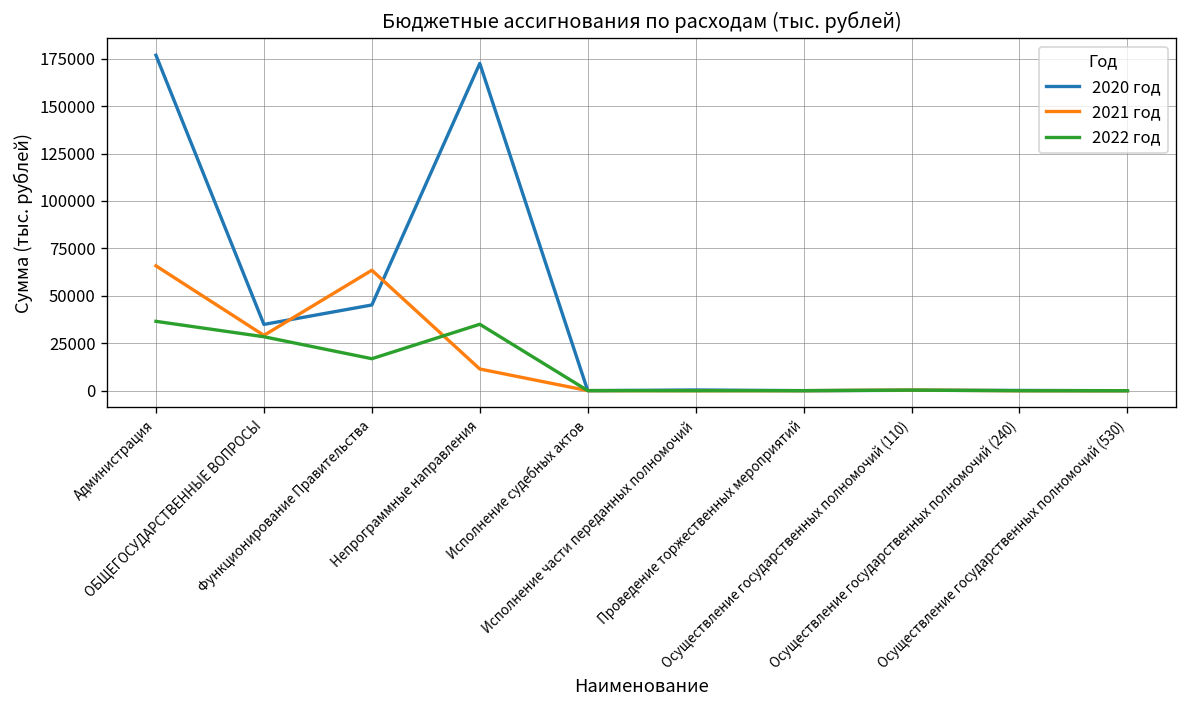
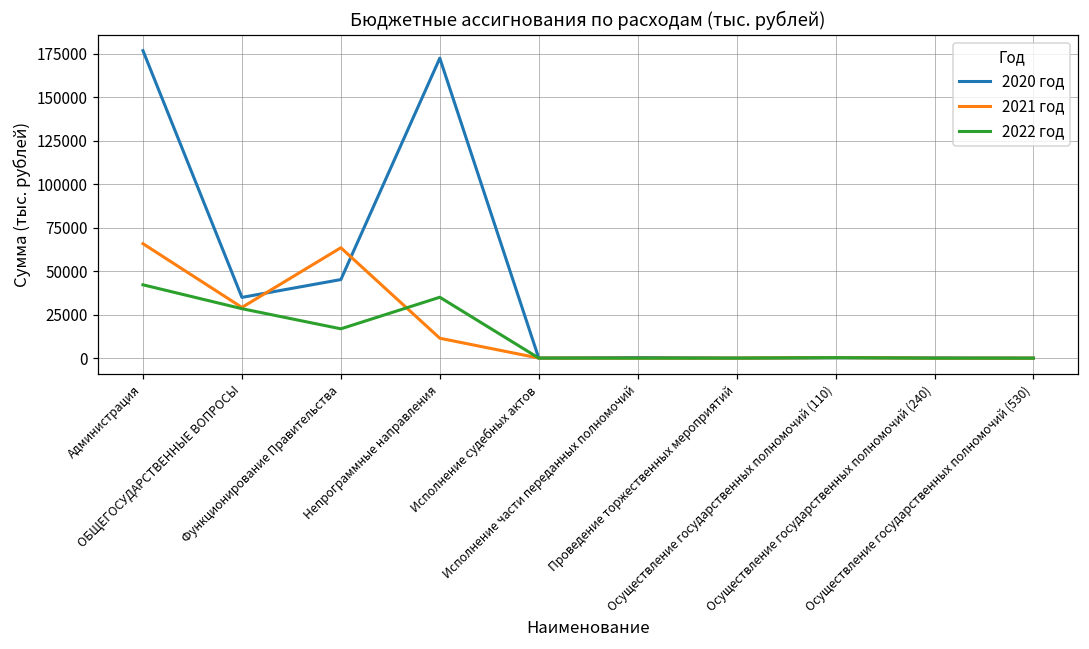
  {
    "2020 год": {
      "Администрация": 177000,
      "ОБЩЕГОСУДАРСТВЕННЫЕ ВОПРОСЫ": 35000,
      "Функционирование Правительства": 45000,
      "Непрограммные направления": 172000
    },
    "2021 год": {
      "Администрация": 66000,
      "Функционирование Правительства": 63000,
      "Непрограммные направления": 11000
    },
    "2022 год": {
-     "Администрация": 37000,
+     "Администрация": 42000,
      "Функционирование Правительства": 17000,
      "Непрограммные направления": 35000
    }
  }
